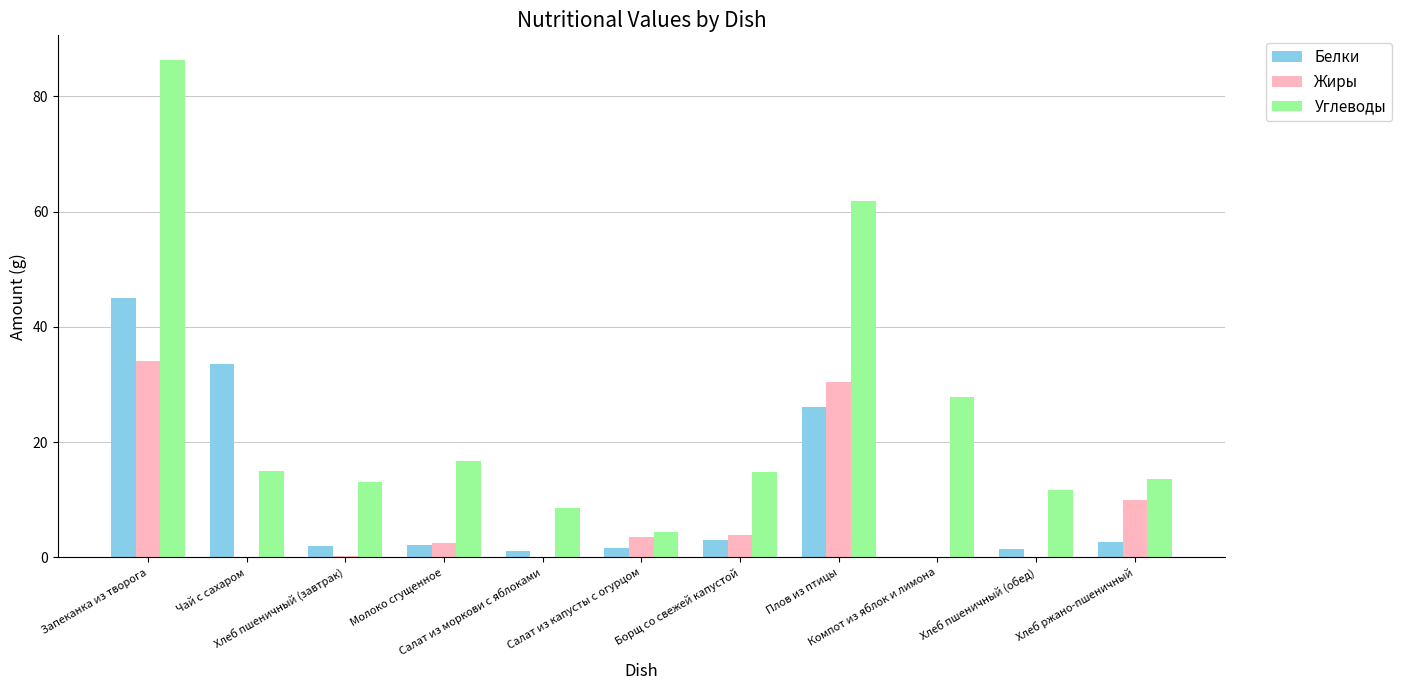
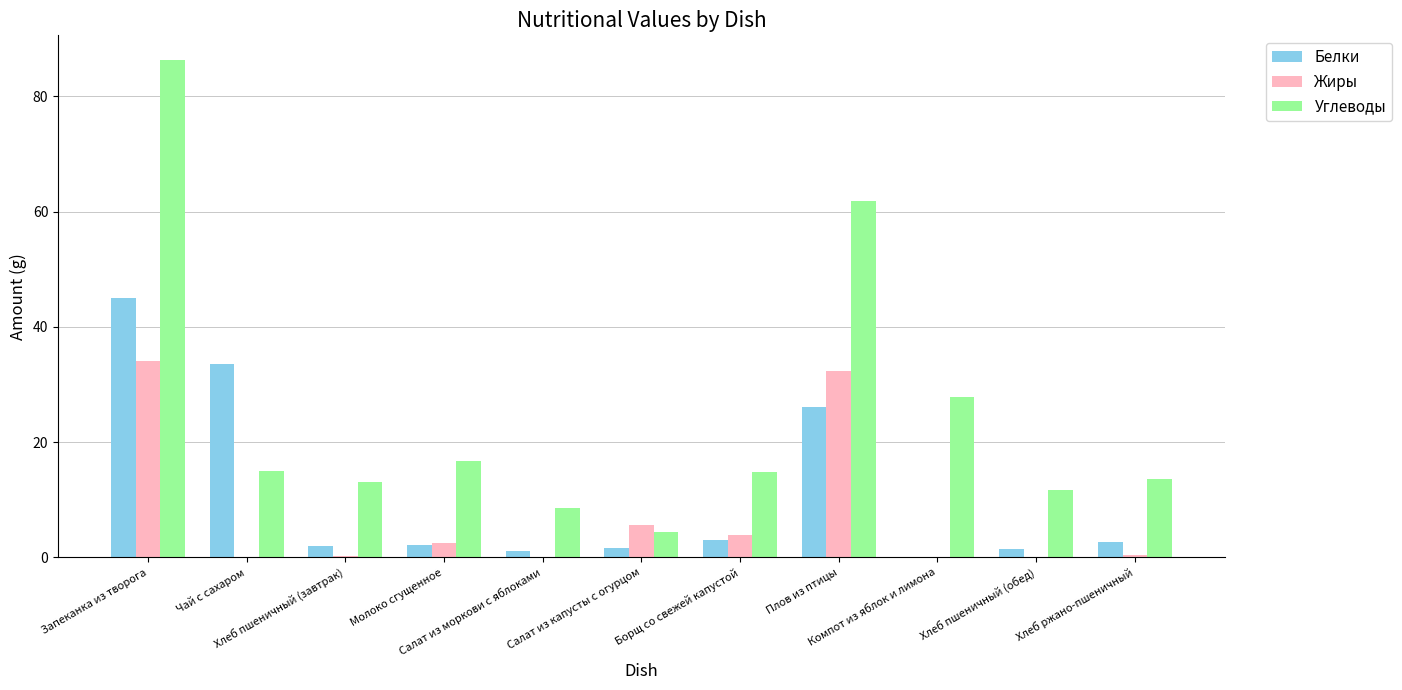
  {
    "Белки": {
      "Запеканка из творога": 45,
      "Чай с сахаром": 34,
      "Хлеб пшеничный (завтрак)": 2,
      "Молоко сгущенное": 2,
      "Салат из моркови с яблоками": 1,
      "Салат из капусты с огурцом": 2,
      "Борщ со свежей капустой": 3,
      "Плов из птицы": 26,
      "Хлеб пшеничный (обед)": 2,
      "Хлеб ржано-пшеничный": 3
    },
    "Жиры": {
      "Запеканка из творога": 34,
      "Молоко сгущенное": 3,
-     "Салат из капусты с огурцом": 4,
+     "Салат из капусты с огурцом": 6,
      "Борщ со свежей капустой": 4,
-     "Плов из птицы": 30,
-     "Хлеб ржано-пшеничный": 10
+     "Плов из птицы": 32,
+     "Хлеб ржано-пшеничный": 0
    },
    "Углеводы": {
      "Запеканка из творога": 86,
      "Чай с сахаром": 15,
      "Хлеб пшеничный (завтрак)": 13,
      "Молоко сгущенное": 17,
      "Салат из моркови с яблоками": 9,
      "Салат из капусты с огурцом": 4,
      "Борщ со свежей капустой": 15,
      "Плов из птицы": 62,
      "Компот из яблок и лимона": 28,
      "Хлеб пшеничный (обед)": 12,
      "Хлеб ржано-пшеничный": 14
    }
  }
